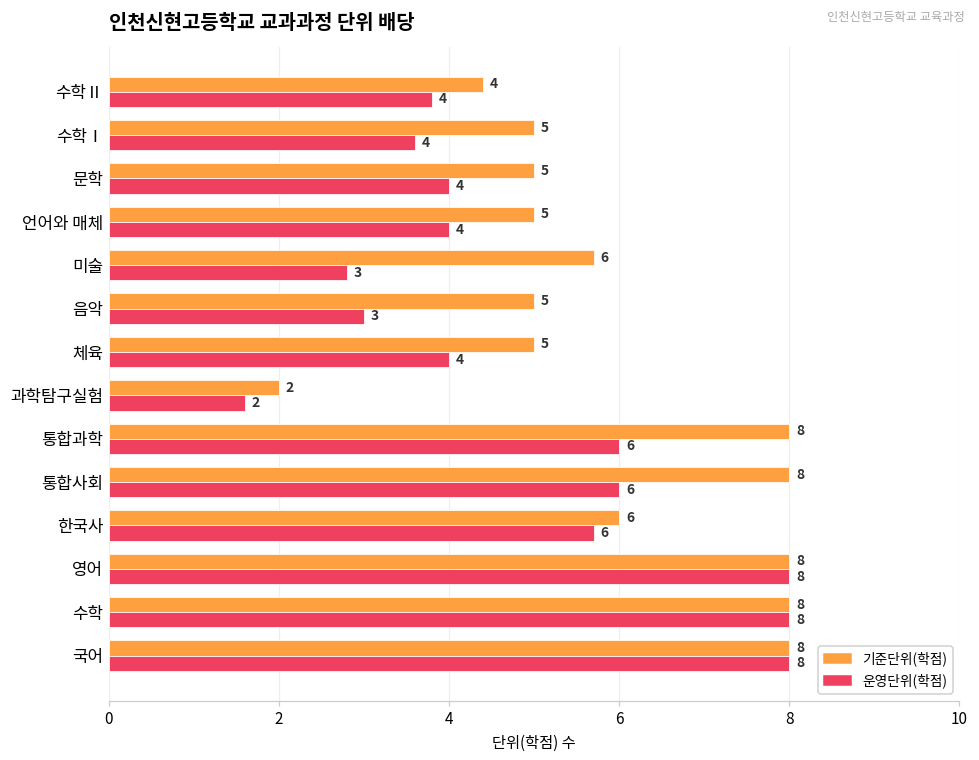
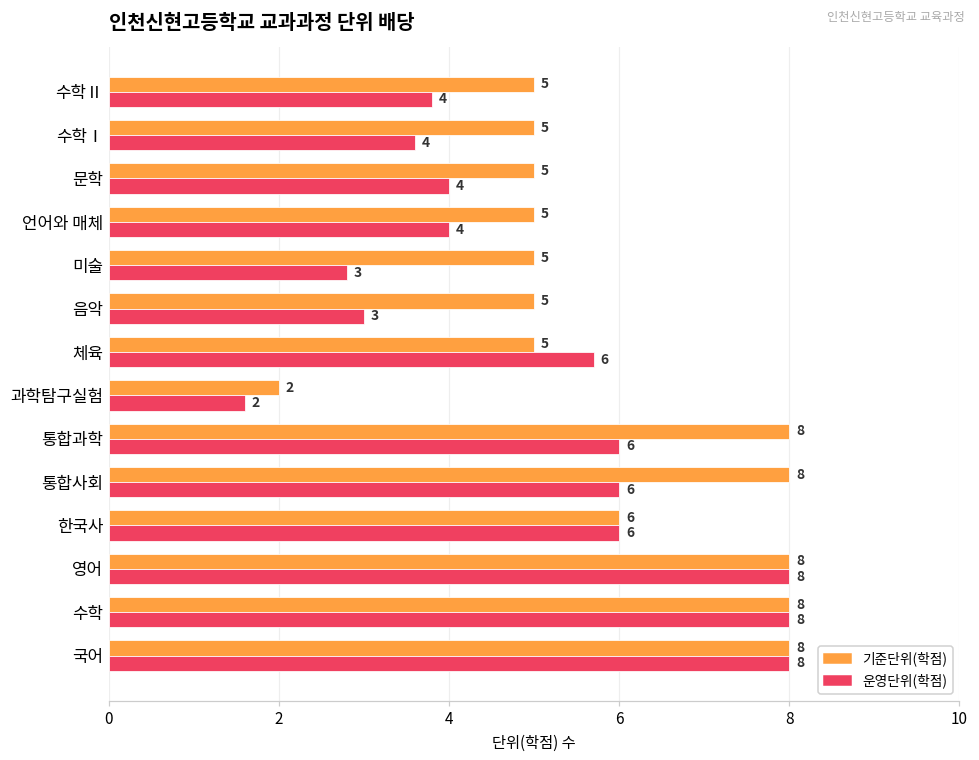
  {
    "기준단위(학점)": {
-     "수학Ⅱ": 4,
+     "수학Ⅱ": 5,
      "수학Ⅰ": 5,
      "문학": 5,
      "언어와 매체": 5,
-     "미술": 6,
+     "미술": 5,
      "음악": 5,
      "체육": 5,
      "과학탐구실험": 2,
      "통합과학": 8,
      "통합사회": 8,
      "한국사": 6,
      "영어": 8,
      "수학": 8,
      "국어": 8
    },
    "운영단위(학점)": {
      "수학Ⅱ": 4,
      "수학Ⅰ": 4,
      "문학": 4,
      "언어와 매체": 4,
      "미술": 3,
      "음악": 3,
-     "체육": 4,
+     "체육": 6,
      "과학탐구실험": 2,
      "통합과학": 6,
      "통합사회": 6,
-     "한국사": 5.7,
+     "한국사": 6.0,
      "영어": 8,
      "수학": 8,
      "국어": 8
    }
  }
